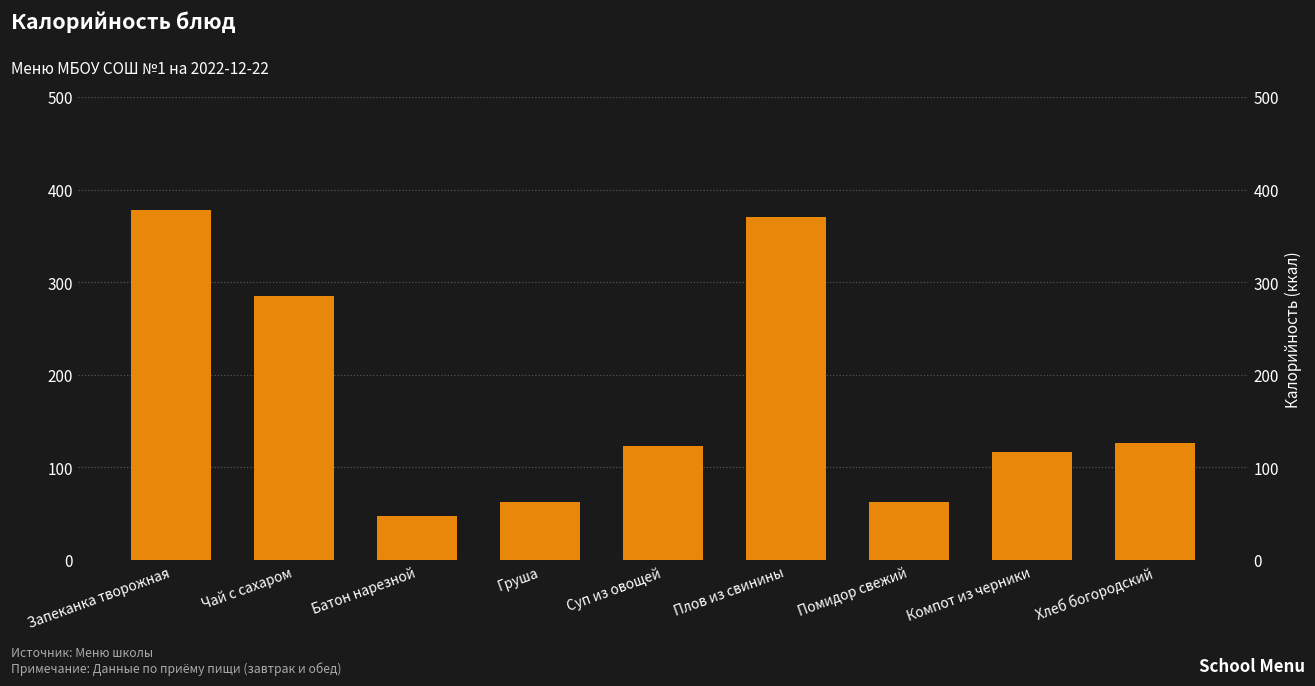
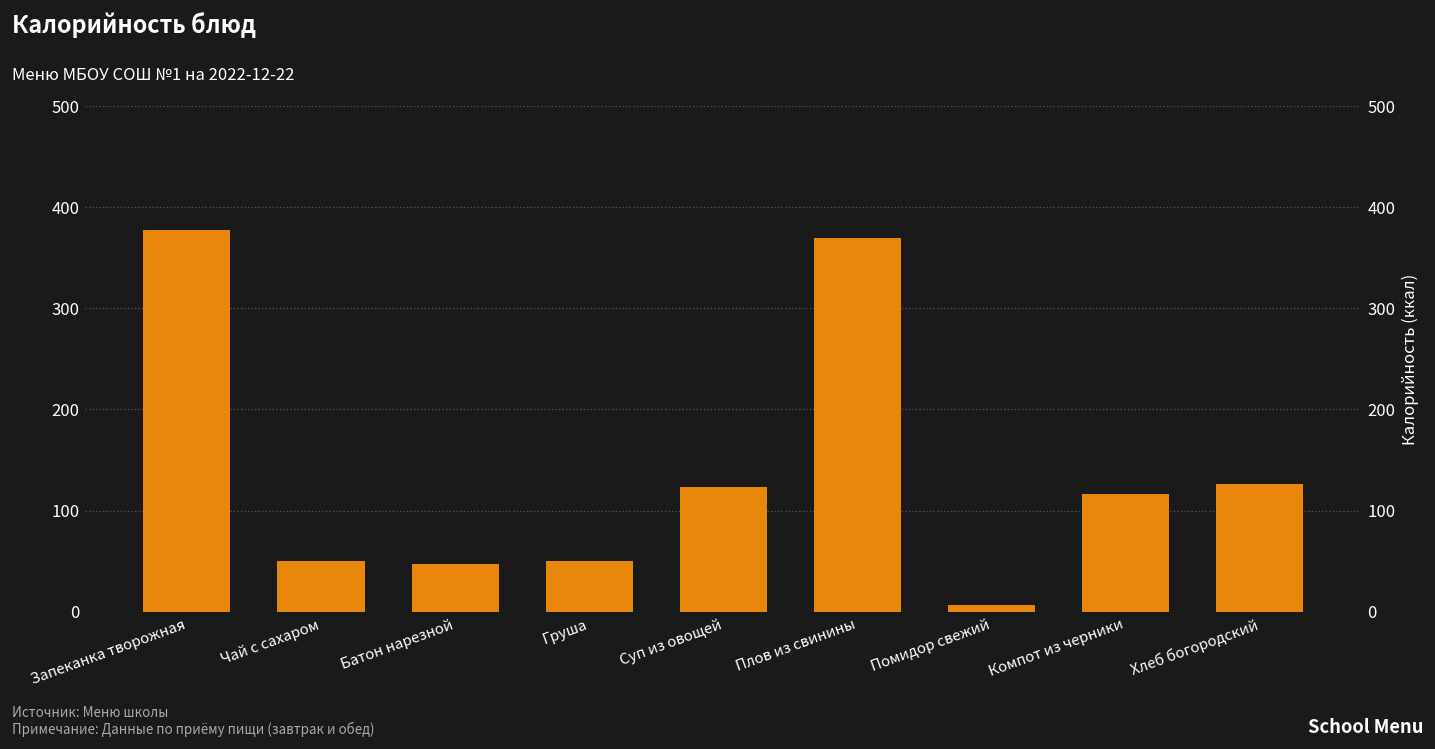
  {
    "Запеканка творожная": 380,
-   "Чай с сахаром": 290,
+   "Чай с сахаром": 50,
    "Батон нарезной": 50,
-   "Груша": 60,
+   "Груша": 50,
    "Суп из овощей": 120,
    "Плов из свинины": 370,
-   "Помидор свежий": 60,
+   "Помидор свежий": 10,
    "Компот из черники": 120,
    "Хлеб богородский": 130
  }
